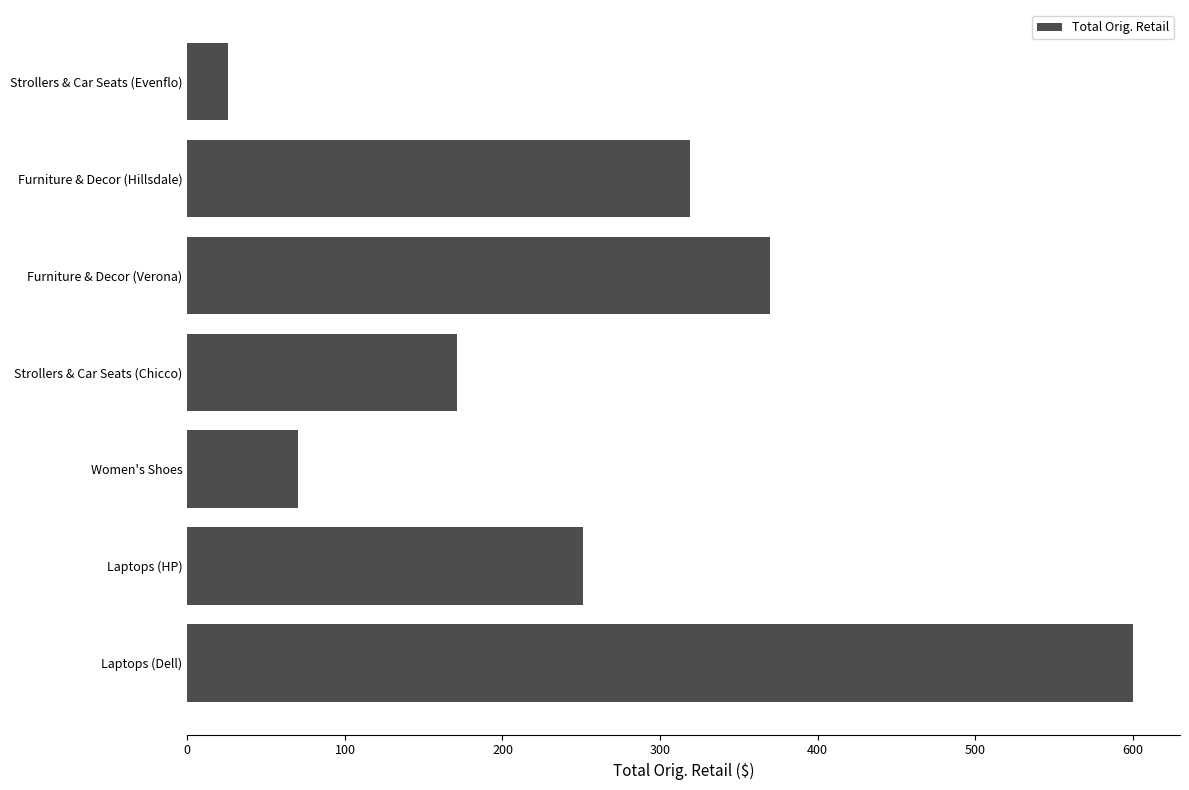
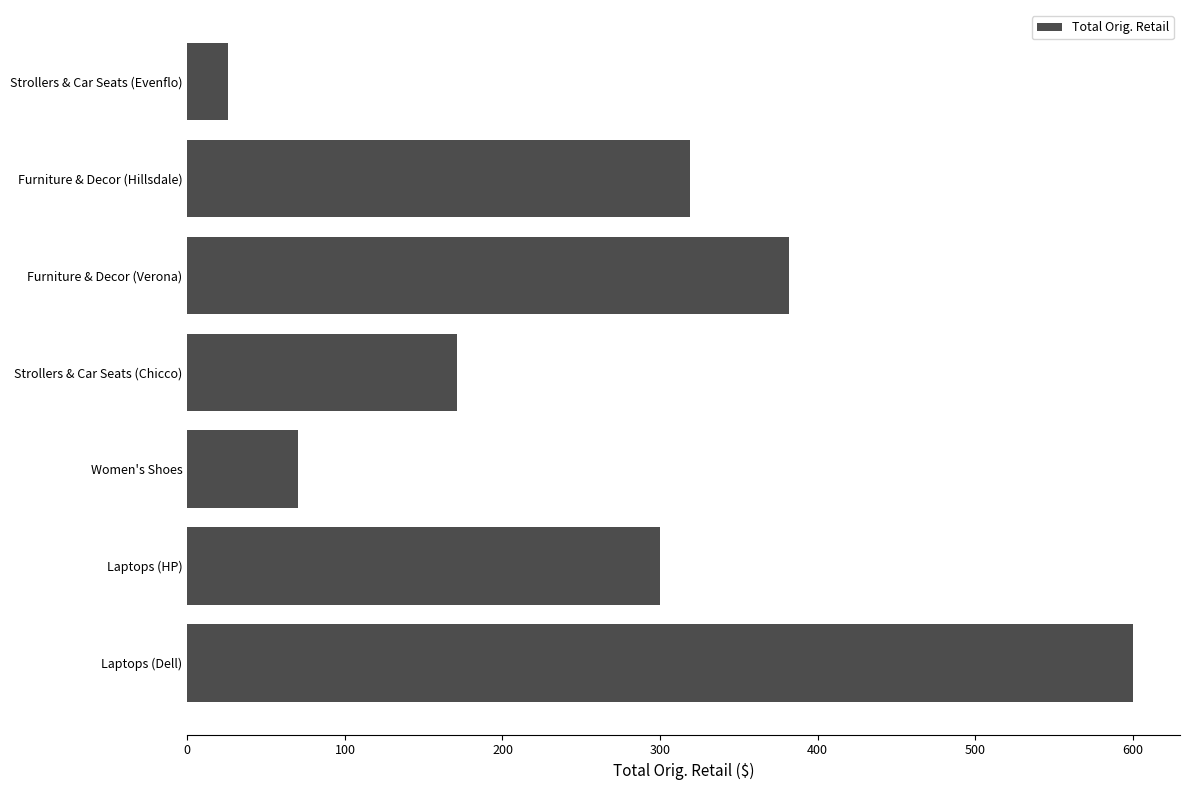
  {
    "Strollers & Car Seats (Evenflo)": 26,
    "Furniture & Decor (Hillsdale)": 319,
-   "Furniture & Decor (Verona)": 370,
+   "Furniture & Decor (Verona)": 382,
    "Strollers & Car Seats (Chicco)": 171,
    "Women's Shoes": 70,
-   "Laptops (HP)": 251,
+   "Laptops (HP)": 300,
    "Laptops (Dell)": 600
  }
